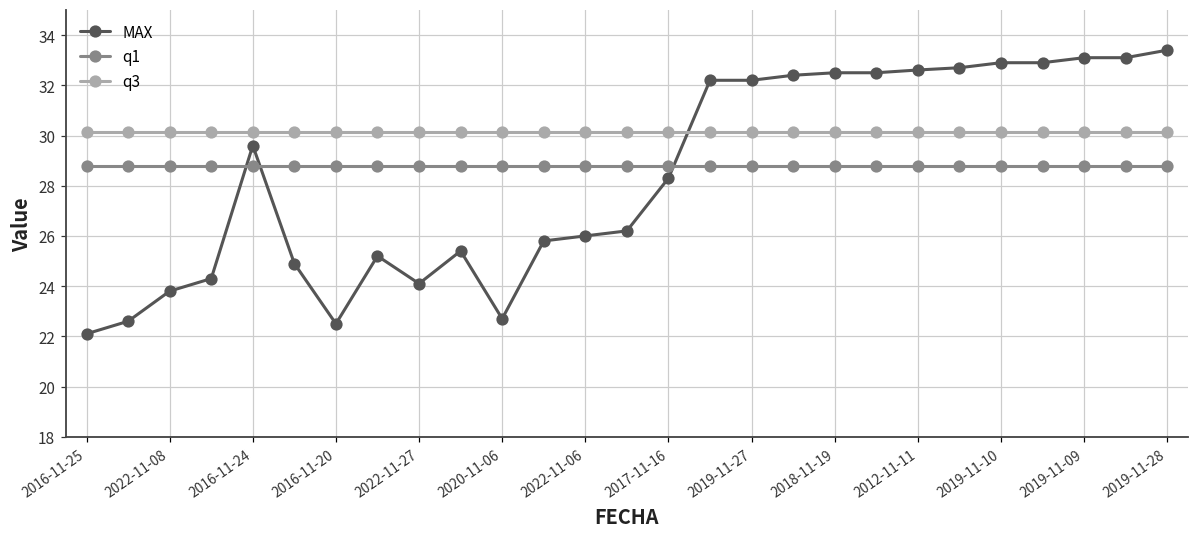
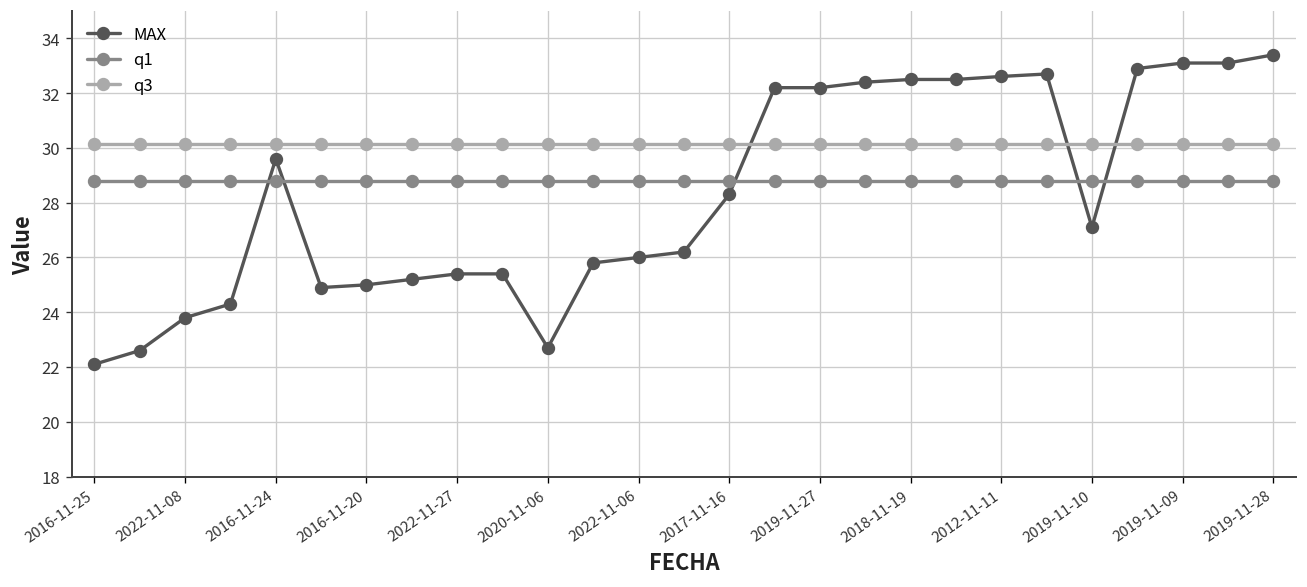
  {
    "MAX": {
      "2016-11-25": 22.1,
      "2022-11-08": 23.8,
      "2016-11-24": 29.6,
-     "2016-11-20": 22.5,
-     "2022-11-27": 24.1,
+     "2016-11-20": 25.0,
+     "2022-11-27": 25.4,
      "2020-11-06": 22.7,
      "2022-11-06": 26.0,
      "2017-11-16": 28.3,
      "2019-11-27": 32.2,
      "2018-11-19": 32.5,
      "2012-11-11": 32.6,
-     "2019-11-10": 32.9,
+     "2019-11-10": 27.1,
      "2019-11-09": 33.1,
      "2019-11-28": 33.4
    }
  }
